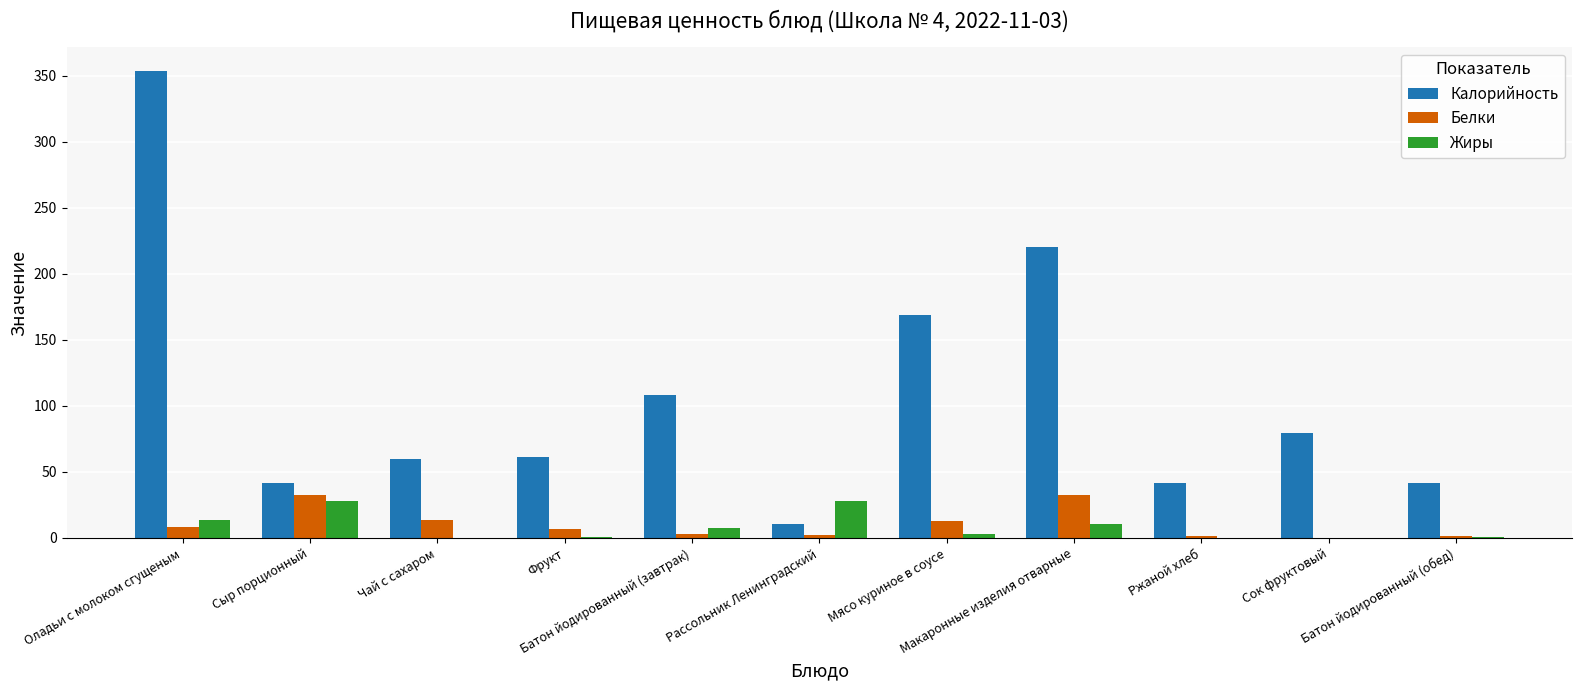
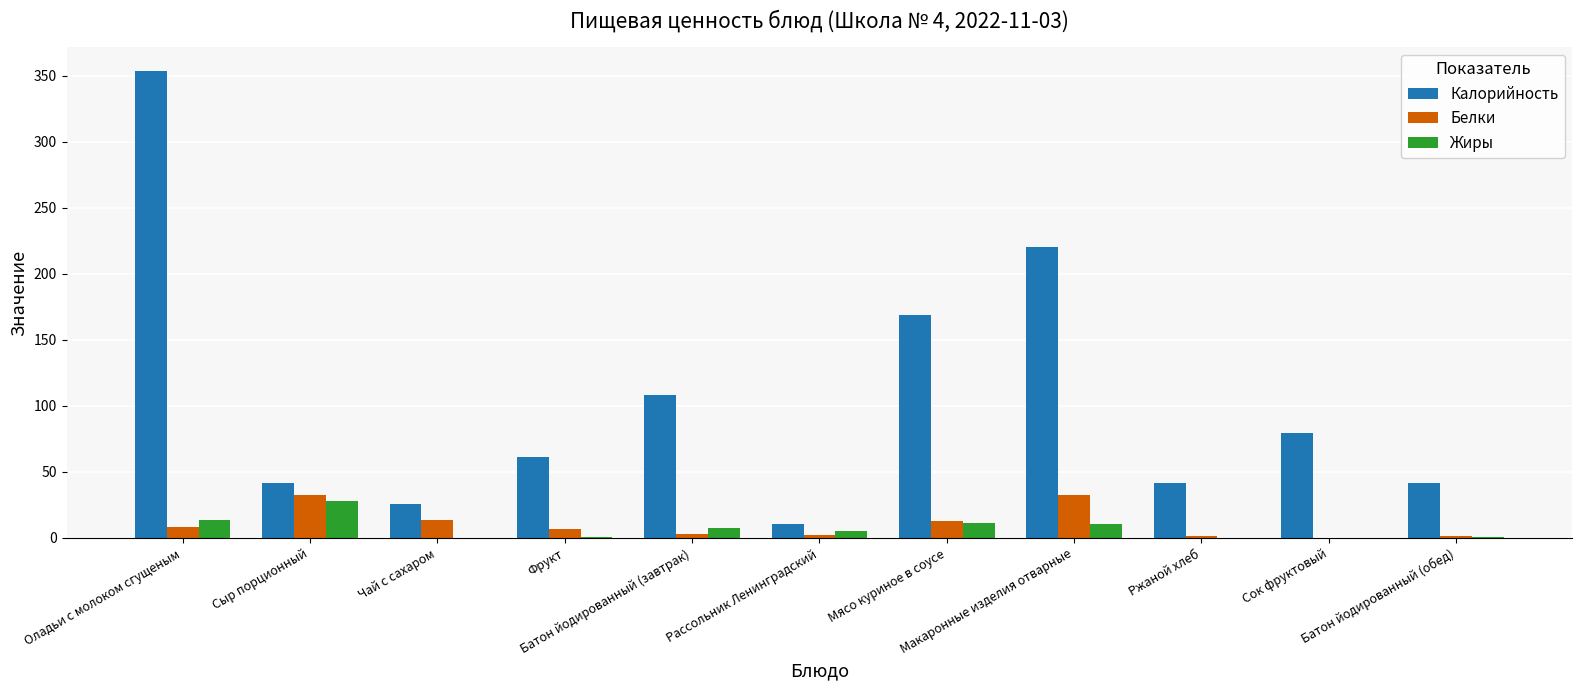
  {
    "Калорийность": {
      "Оладьи с молоком сгущеным": 354,
      "Сыр порционный": 42,
-     "Чай с сахаром": 60,
+     "Чай с сахаром": 26,
      "Фрукт": 61,
      "Батон йодированный (завтрак)": 108,
      "Рассольник Ленинградский": 11,
      "Мясо куриное в соусе": 169,
      "Макаронные изделия отварные": 221,
      "Ржаной хлеб": 42,
      "Сок фруктовый": 79,
      "Батон йодированный (обед)": 42
    },
    "Белки": {
      "Оладьи с молоком сгущеным": 9,
      "Сыр порционный": 33,
      "Чай с сахаром": 14,
      "Фрукт": 7,
      "Батон йодированный (завтрак)": 3,
      "Рассольник Ленинградский": 2,
      "Мясо куриное в соусе": 13,
      "Макаронные изделия отварные": 33,
      "Сок фруктовый": 0
    },
    "Жиры": {
      "Оладьи с молоком сгущеным": 14,
      "Сыр порционный": 28,
      "Чай с сахаром": 0,
      "Батон йодированный (завтрак)": 7,
-     "Рассольник Ленинградский": 28,
-     "Мясо куриное в соусе": 3,
+     "Рассольник Ленинградский": 5,
+     "Мясо куриное в соусе": 11,
      "Макаронные изделия отварные": 11,
      "Сок фруктовый": 0
    }
  }
